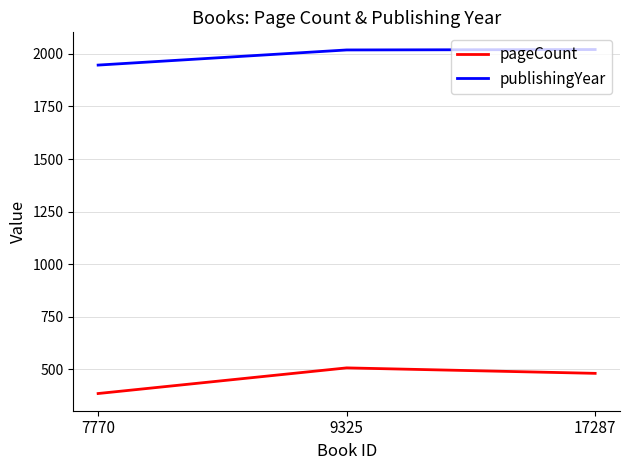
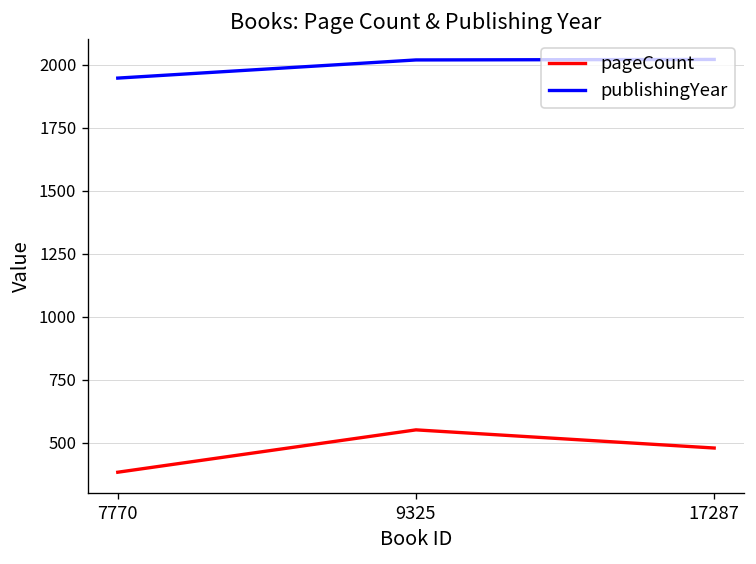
  {
    "pageCount": {
      "7770": 380,
-     "9325": 510,
+     "9325": 550,
      "17287": 480
    },
    "publishingYear": {
      "7770": 1950,
      "9325": 2020
    }
  }
